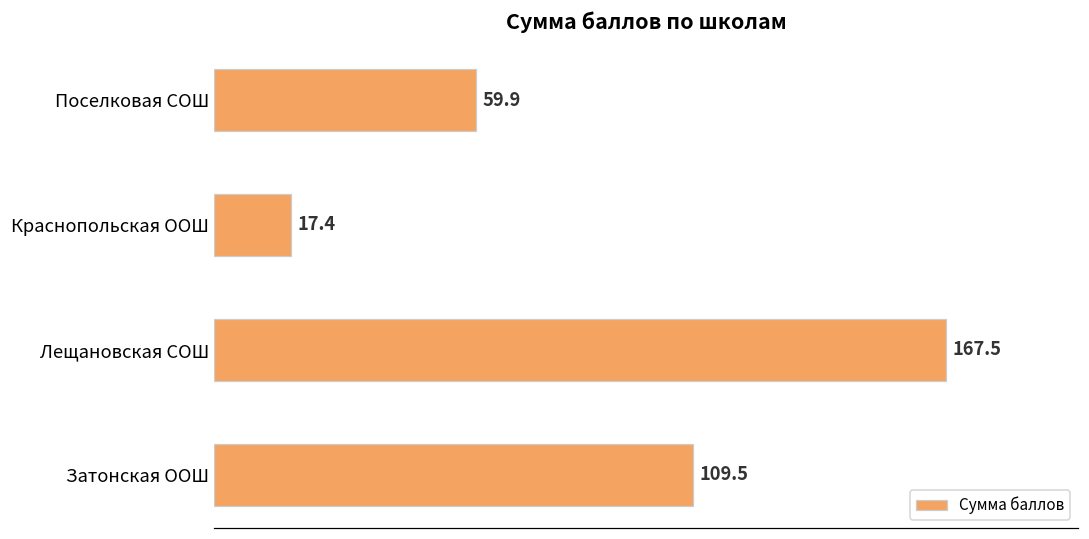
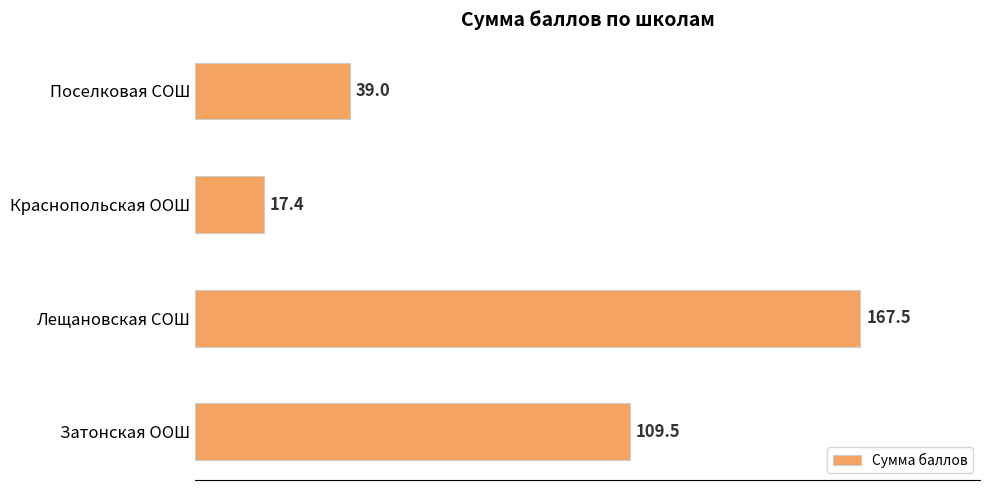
  {
-   "Поселковая СОШ": 59.9,
+   "Поселковая СОШ": 39.0,
    "Краснопольская ООШ": 17.4,
    "Лещановская СОШ": 167.5,
    "Затонская ООШ": 109.5
  }
